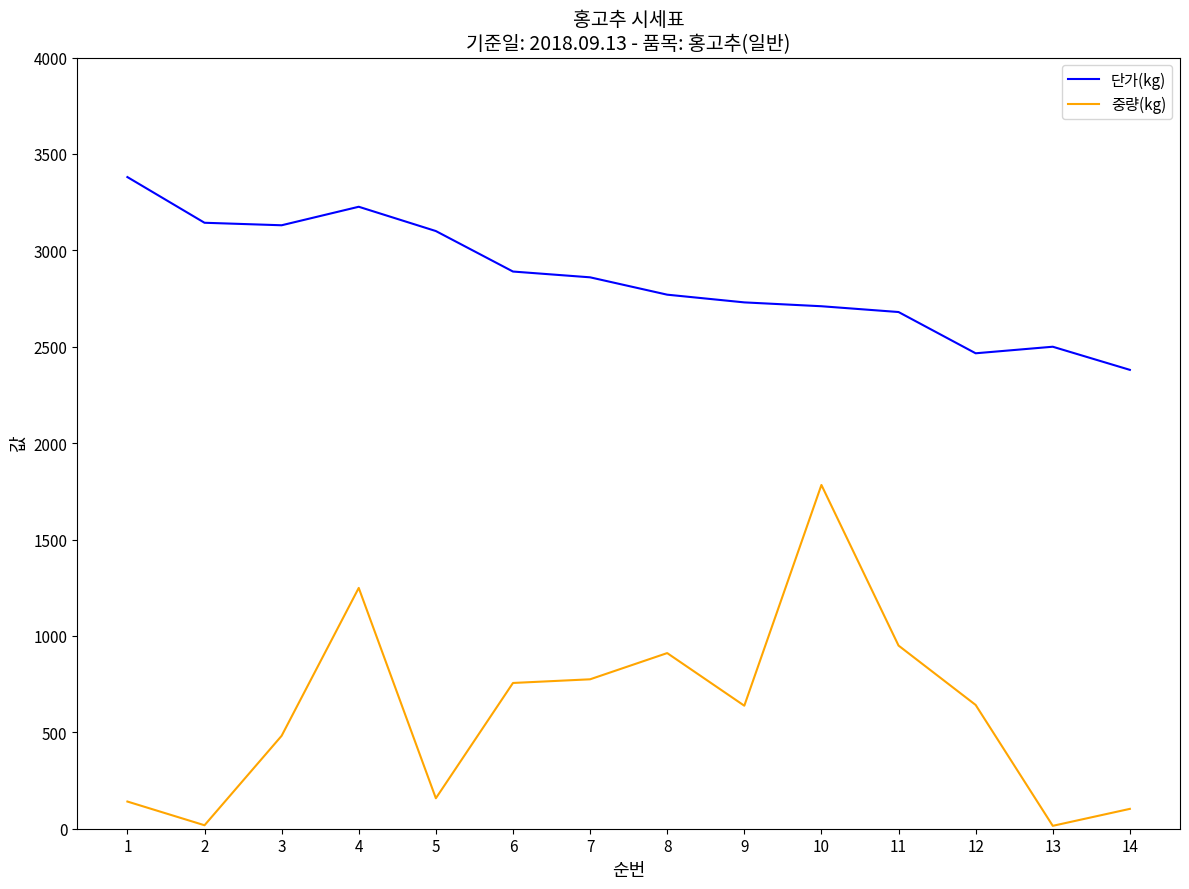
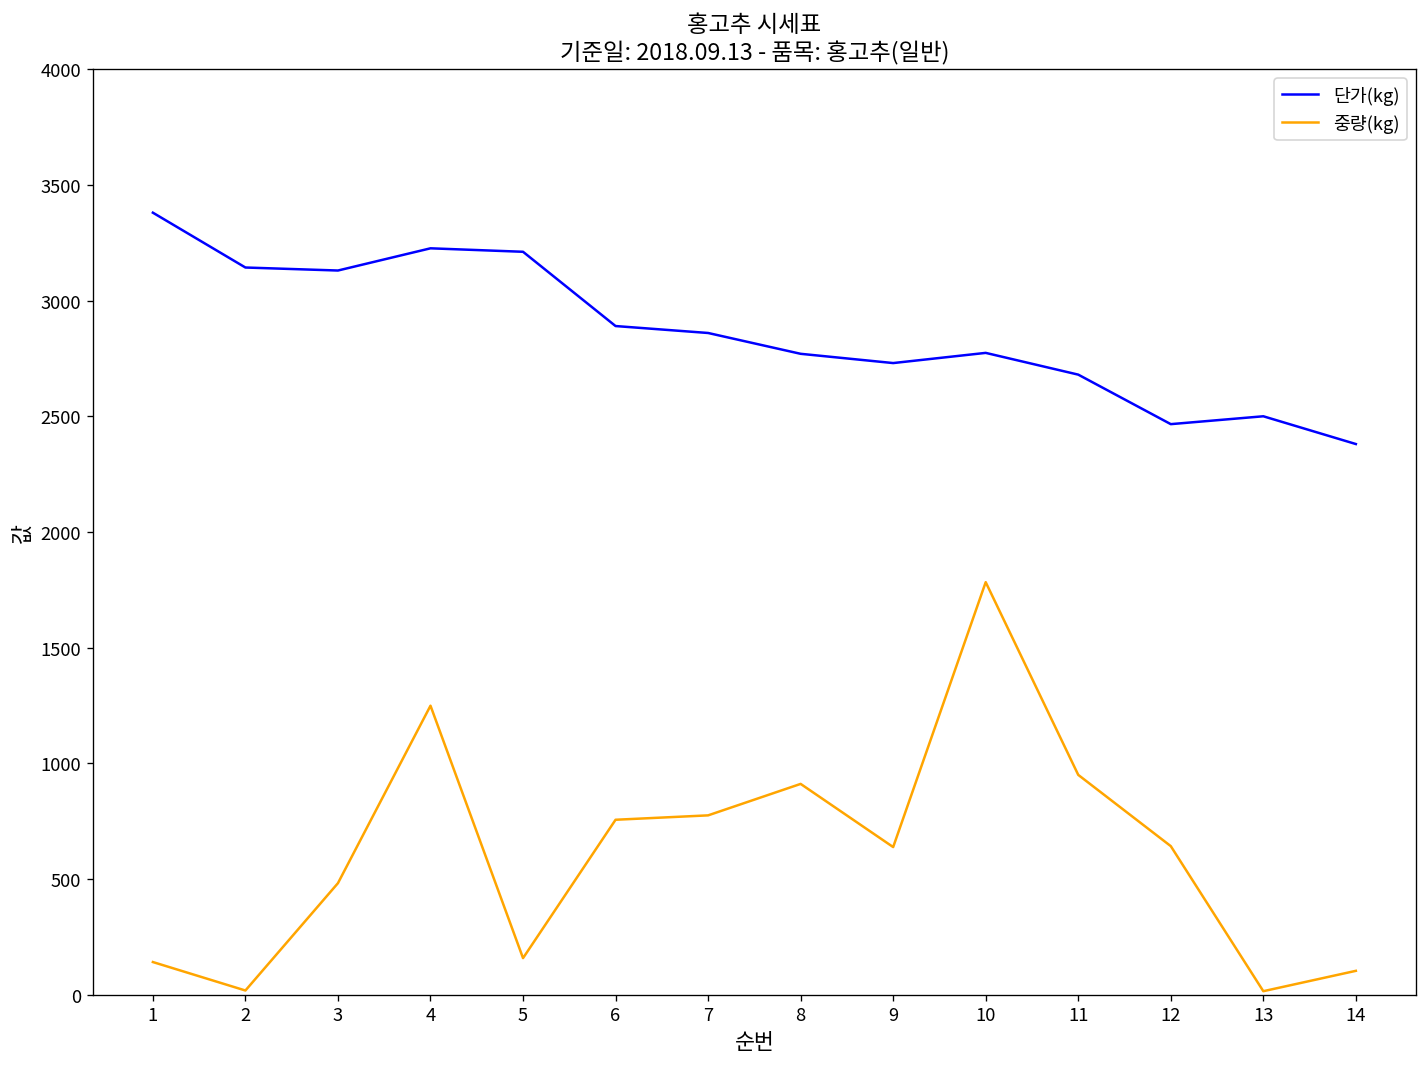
  {
    "단가(kg)": {
      "1": 3380,
      "2": 3140,
      "3": 3130,
      "4": 3230,
-     "5": 3100,
+     "5": 3210,
      "6": 2890,
      "7": 2860,
      "8": 2770,
      "9": 2730,
-     "10": 2710,
+     "10": 2770,
      "11": 2680,
      "12": 2470,
      "13": 2500,
      "14": 2380
    },
    "중량(kg)": {
      "1": 140,
      "2": 20,
      "3": 480,
      "4": 1250,
      "5": 160,
      "6": 760,
      "7": 780,
      "8": 910,
      "9": 640,
      "10": 1780,
      "11": 950,
      "12": 640,
      "13": 20,
      "14": 100
    }
  }
